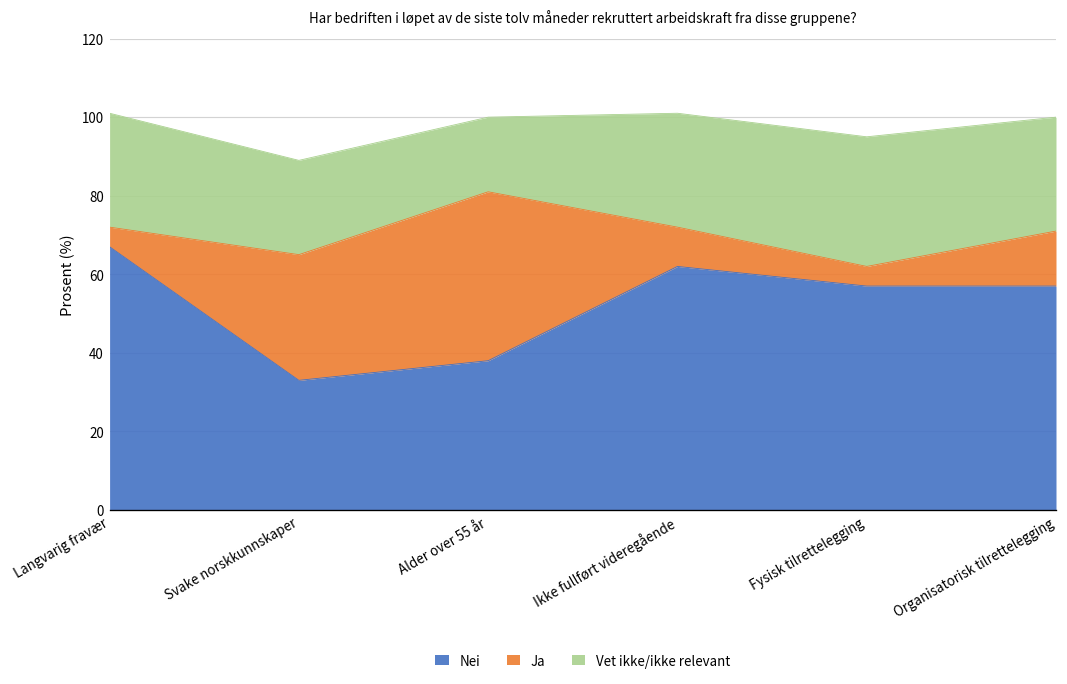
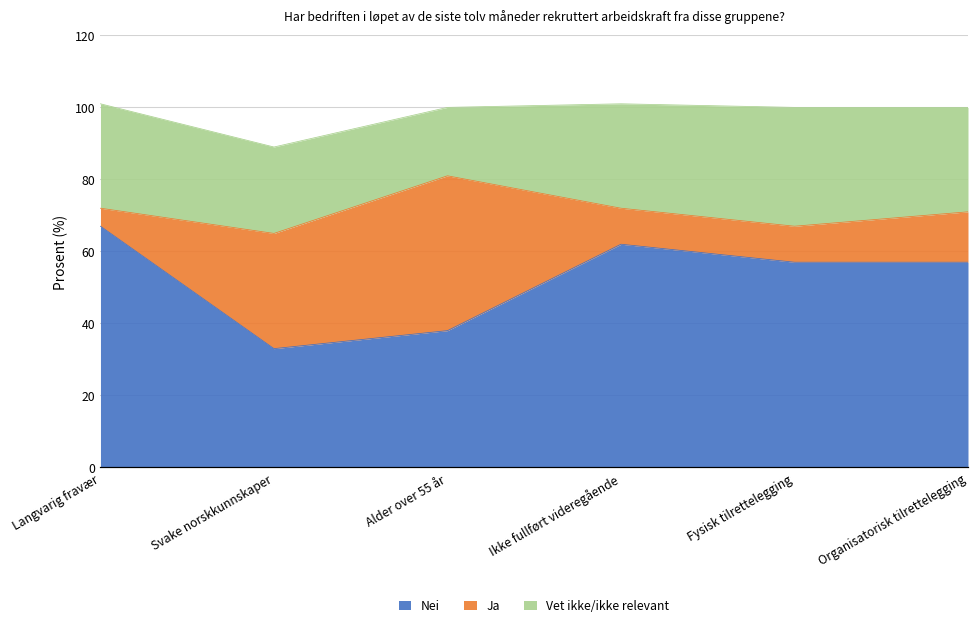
  {
    "Nei": {
      "Langvarig fravær": 67,
      "Svake norskkunnskaper": 33,
      "Alder over 55 år": 38,
      "Ikke fullført videregående": 62,
      "Fysisk tilrettelegging": 57,
      "Organisatorisk tilrettelegging": 57
    },
    "Ja": {
      "Langvarig fravær": 5,
      "Svake norskkunnskaper": 32,
      "Alder over 55 år": 43,
      "Ikke fullført videregående": 10,
-     "Fysisk tilrettelegging": 5,
+     "Fysisk tilrettelegging": 10,
      "Organisatorisk tilrettelegging": 14
    },
    "Vet ikke/ikke relevant": {
      "Langvarig fravær": 29,
      "Svake norskkunnskaper": 24,
      "Alder over 55 år": 19,
      "Ikke fullført videregående": 29,
      "Fysisk tilrettelegging": 33,
      "Organisatorisk tilrettelegging": 29
    }
  }
